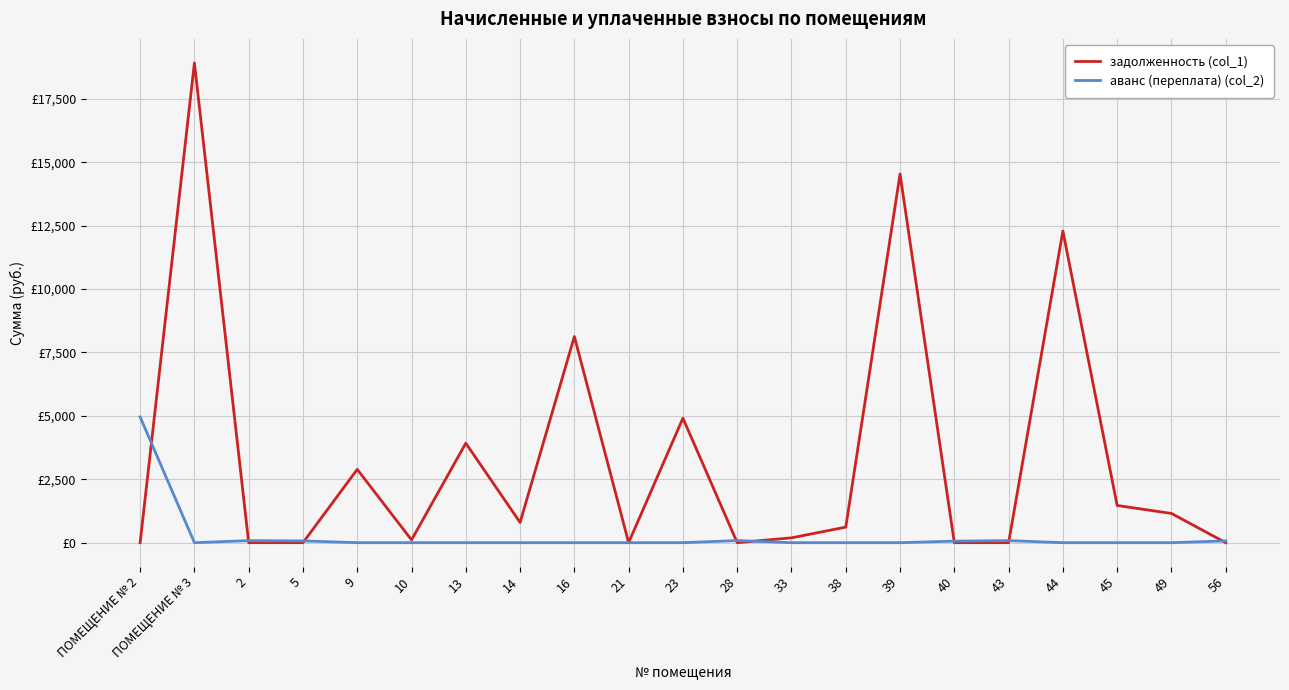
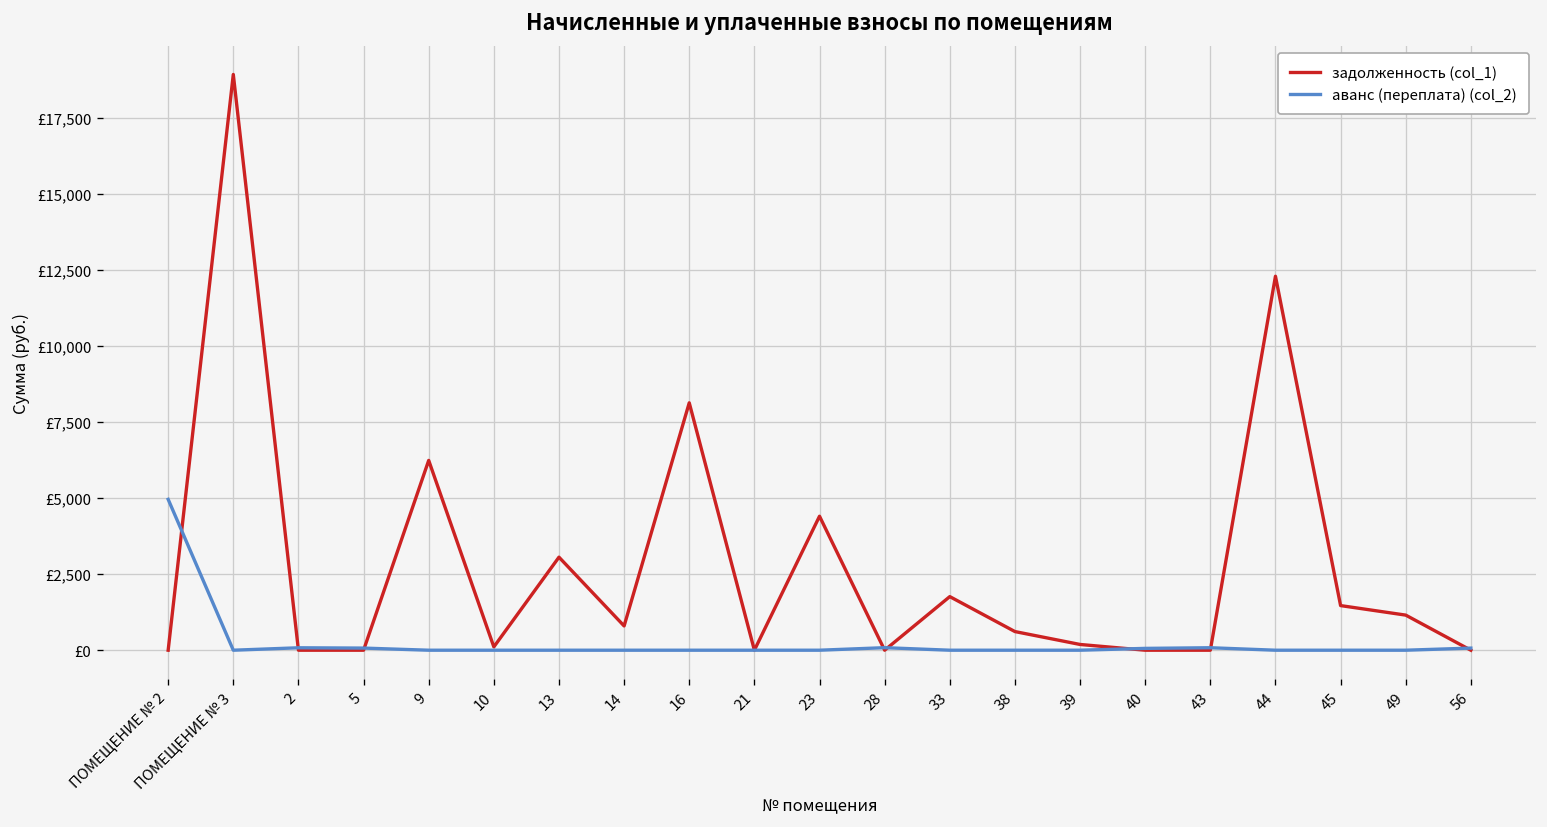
  {
    "задолженность (col_1)": {
      "ПОМЕЩЕНИЕ № 2": "£0",
      "ПОМЕЩЕНИЕ № 3": "£18,900",
-     "9": "£2,900",
+     "9": "£6,200",
      "10": "£100",
-     "13": "£3,900",
+     "13": "£3,100",
      "14": "£800",
      "16": "£8,100",
-     "23": "£4,900",
-     "33": "£200",
+     "23": "£4,400",
+     "33": "£1,800",
      "38": "£600",
-     "39": "£14,500",
+     "39": "£200",
      "44": "£12,300",
      "45": "£1,500",
      "49": "£1,200"
    },
    "аванс (переплата) (col_2)": {
      "ПОМЕЩЕНИЕ № 2": "£5,000",
      "ПОМЕЩЕНИЕ № 3": "£0",
      "9": "£0",
      "10": "£0",
      "13": "£0",
      "14": "£0",
      "16": "£0",
      "23": "£0",
      "33": "£0",
      "38": "£0",
      "39": "£0",
      "44": "£0",
      "45": "£0",
      "49": "£0"
    }
  }
